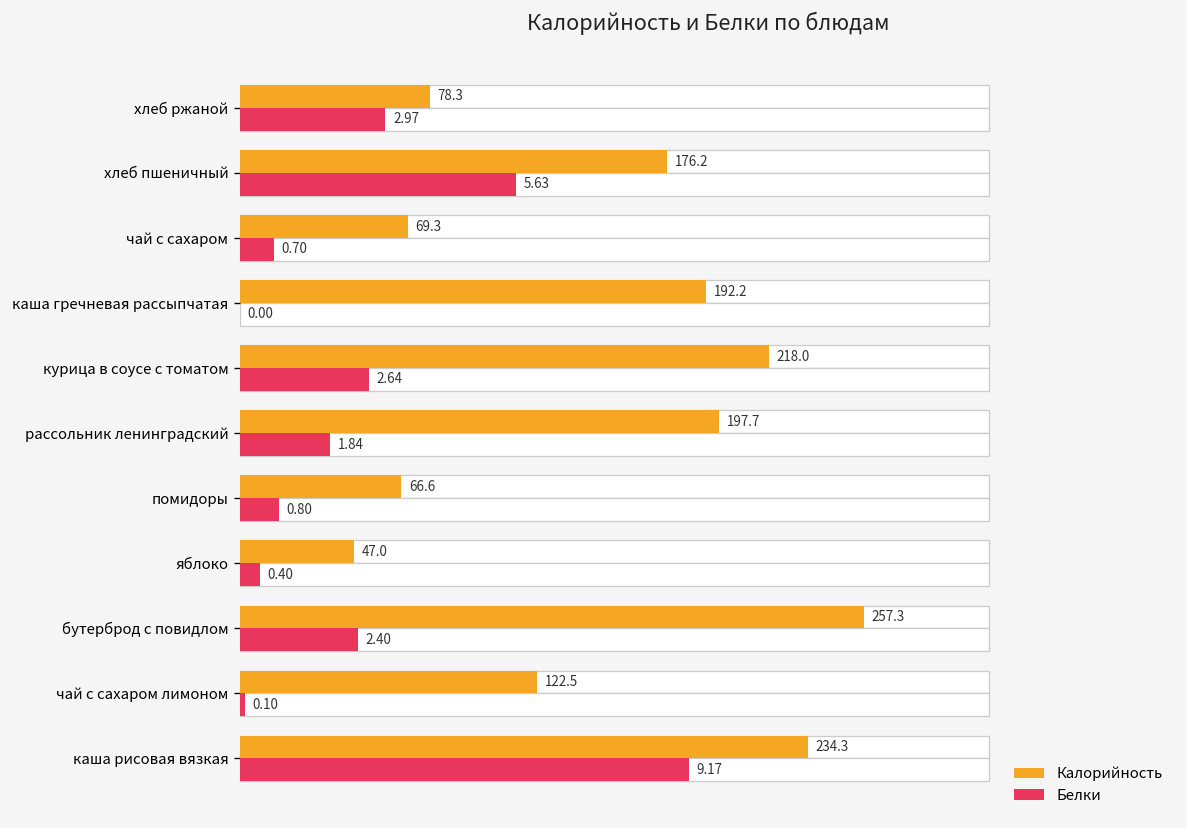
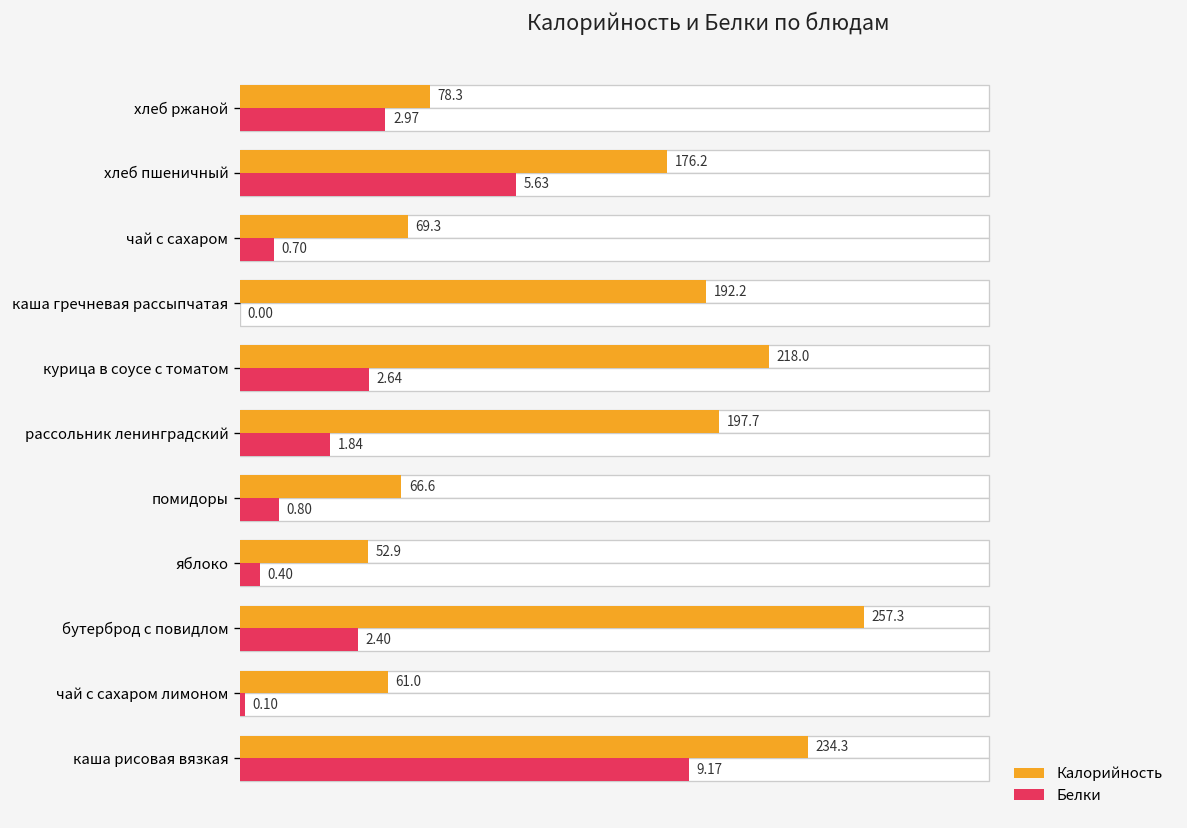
  {
    "Калорийность": {
-     "яблоко": 47.0,
-     "чай с сахаром лимоном": 122.5
+     "яблоко": 52.9,
+     "чай с сахаром лимоном": 61.0
    },
    "Белки": {
      "каша гречневая рассыпчатая": 0.00
    }
  }
